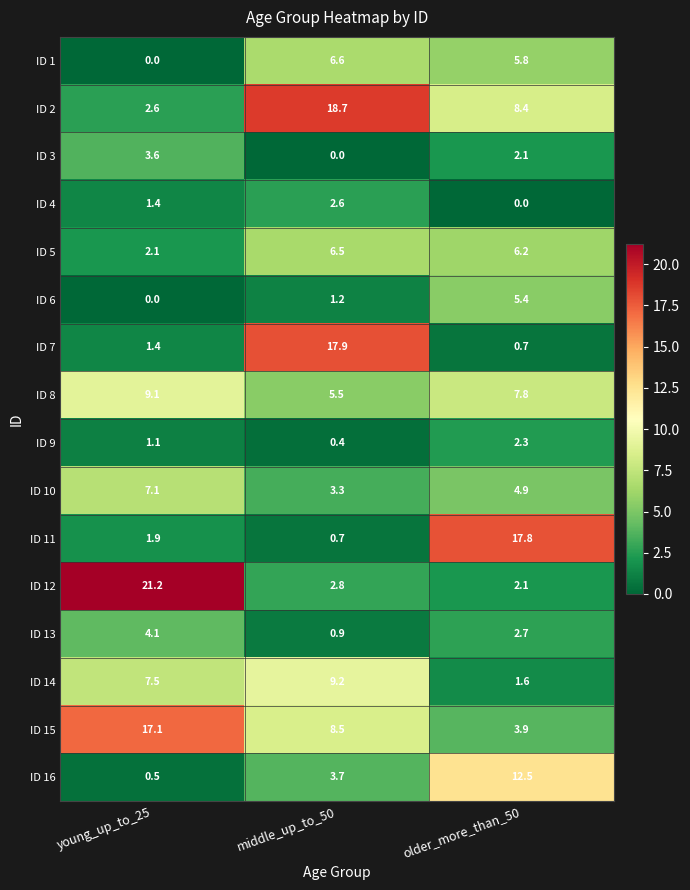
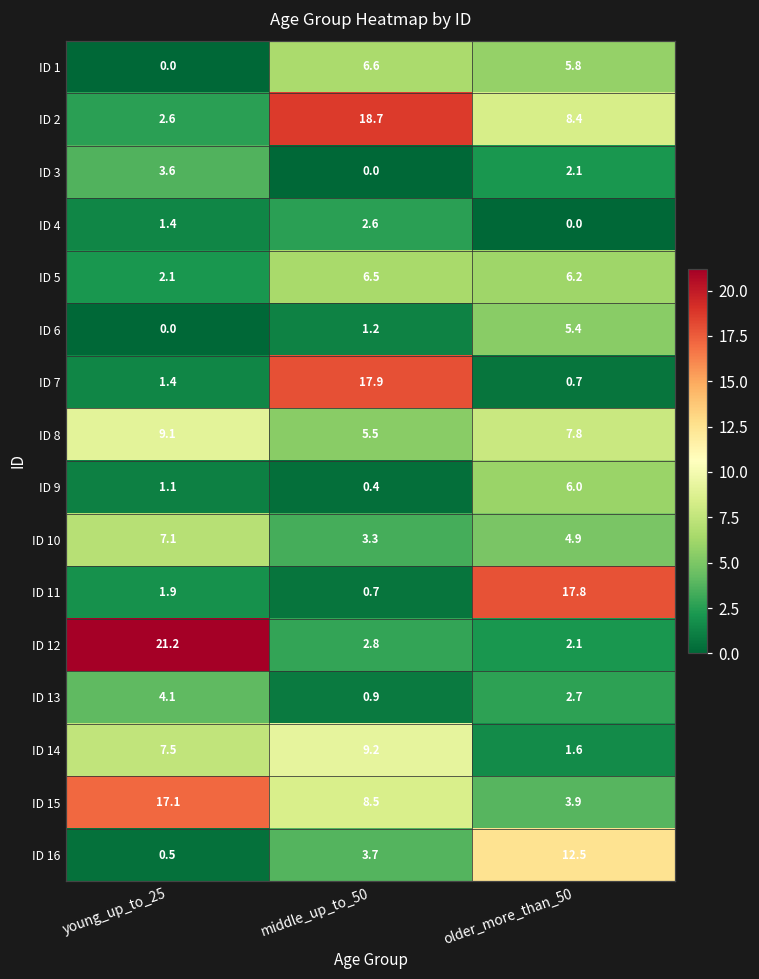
  {
    "ID 1": {
      "young_up_to_25": 0.0,
      "middle_up_to_50": 6.6,
      "older_more_than_50": 5.8
    },
    "ID 2": {
      "young_up_to_25": 2.6,
      "middle_up_to_50": 18.7,
      "older_more_than_50": 8.4
    },
    "ID 3": {
      "young_up_to_25": 3.6,
      "middle_up_to_50": 0.0,
      "older_more_than_50": 2.1
    },
    "ID 4": {
      "young_up_to_25": 1.4,
      "middle_up_to_50": 2.6,
      "older_more_than_50": 0.0
    },
    "ID 5": {
      "young_up_to_25": 2.1,
      "middle_up_to_50": 6.5,
      "older_more_than_50": 6.2
    },
    "ID 6": {
      "young_up_to_25": 0.0,
      "middle_up_to_50": 1.2,
      "older_more_than_50": 5.4
    },
    "ID 7": {
      "young_up_to_25": 1.4,
      "middle_up_to_50": 17.9,
      "older_more_than_50": 0.7
    },
    "ID 8": {
      "young_up_to_25": 9.1,
      "middle_up_to_50": 5.5,
      "older_more_than_50": 7.8
    },
    "ID 9": {
      "young_up_to_25": 1.1,
      "middle_up_to_50": 0.4,
-     "older_more_than_50": 2.3
+     "older_more_than_50": 6.0
    },
    "ID 10": {
      "young_up_to_25": 7.1,
      "middle_up_to_50": 3.3,
      "older_more_than_50": 4.9
    },
    "ID 11": {
      "young_up_to_25": 1.9,
      "middle_up_to_50": 0.7,
      "older_more_than_50": 17.8
    },
    "ID 12": {
      "young_up_to_25": 21.2,
      "middle_up_to_50": 2.8,
      "older_more_than_50": 2.1
    },
    "ID 13": {
      "young_up_to_25": 4.1,
      "middle_up_to_50": 0.9,
      "older_more_than_50": 2.7
    },
    "ID 14": {
      "young_up_to_25": 7.5,
      "middle_up_to_50": 9.2,
      "older_more_than_50": 1.6
    },
    "ID 15": {
      "young_up_to_25": 17.1,
      "middle_up_to_50": 8.5,
      "older_more_than_50": 3.9
    },
    "ID 16": {
      "young_up_to_25": 0.5,
      "middle_up_to_50": 3.7,
      "older_more_than_50": 12.5
    }
  }
